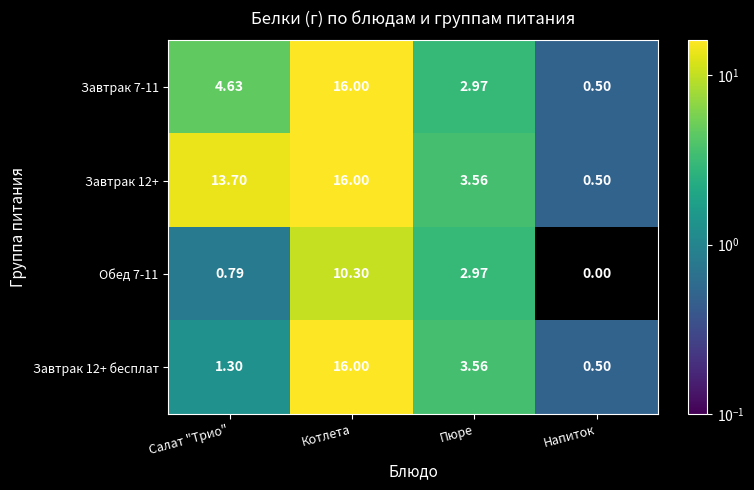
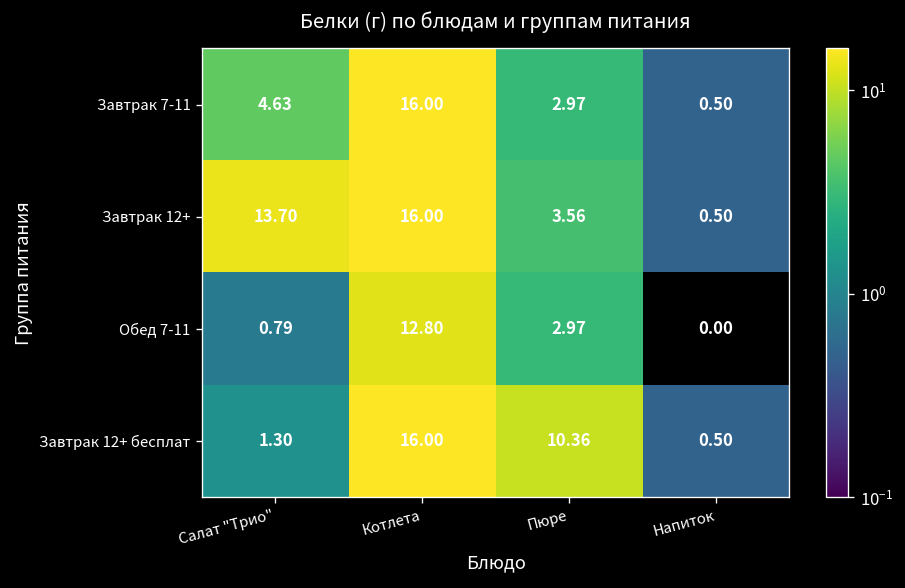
  {
    "Завтрак 7-11": {
      "Салат \"Трио\"": 4.63,
      "Котлета": 16.00,
      "Пюре": 2.97,
      "Напиток": 0.50
    },
    "Завтрак 12+": {
      "Салат \"Трио\"": 13.70,
      "Котлета": 16.00,
      "Пюре": 3.56,
      "Напиток": 0.50
    },
    "Обед 7-11": {
      "Салат \"Трио\"": 0.79,
-     "Котлета": 10.30,
+     "Котлета": 12.80,
      "Пюре": 2.97,
      "Напиток": 0.00
    },
    "Завтрак 12+ бесплат": {
      "Салат \"Трио\"": 1.30,
      "Котлета": 16.00,
-     "Пюре": 3.56,
+     "Пюре": 10.36,
      "Напиток": 0.50
    }
  }
